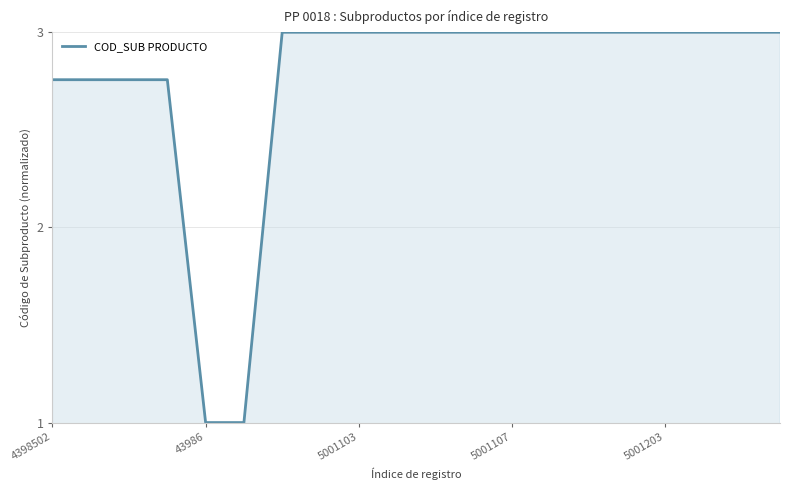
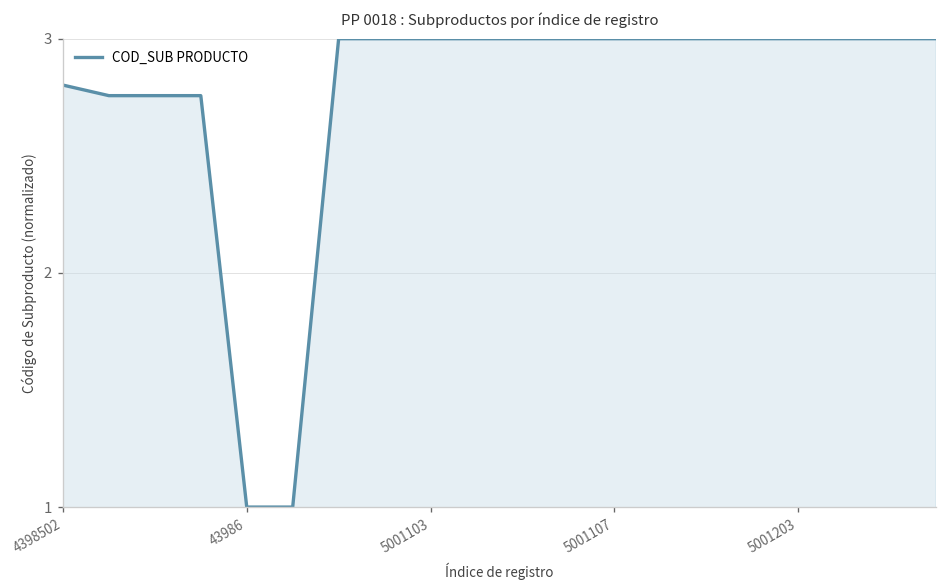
  {
-   "4398502": 2.76,
+   "4398502": 2.80,
    "43986": 1.00,
    "5001103": 3.00,
    "5001107": 3.00,
    "5001203": 3.00
  }
